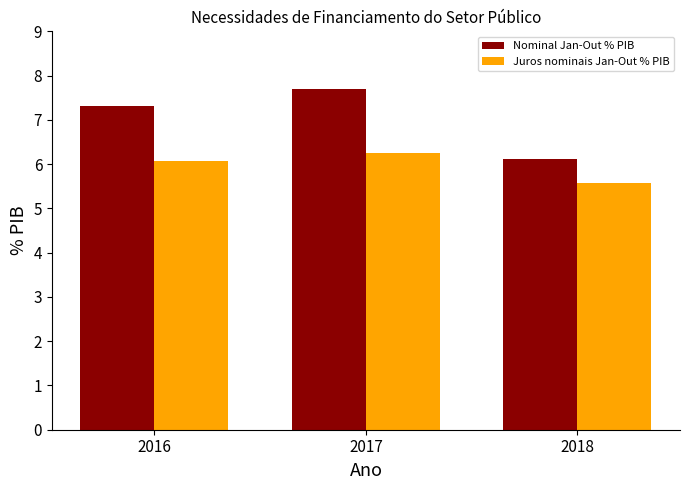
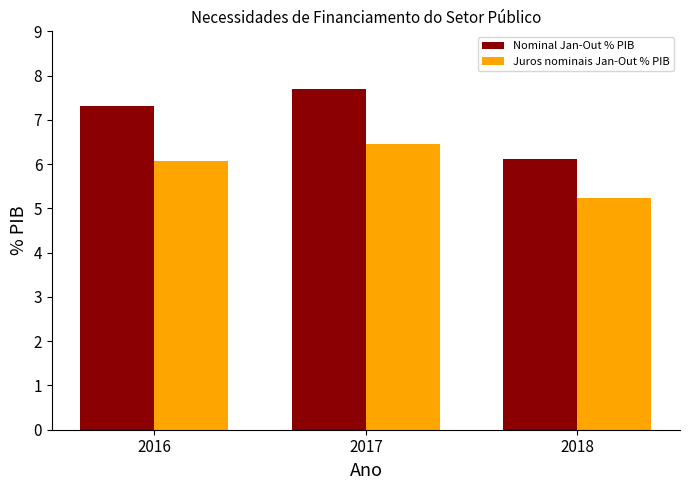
  {
    "Nominal Jan-Out % PIB": {
      "2016": 7.3,
      "2017": 7.7,
      "2018": 6.1
    },
    "Juros nominais Jan-Out % PIB": {
      "2016": 6.1,
-     "2017": 6.3,
-     "2018": 5.6
+     "2017": 6.5,
+     "2018": 5.2
    }
  }
